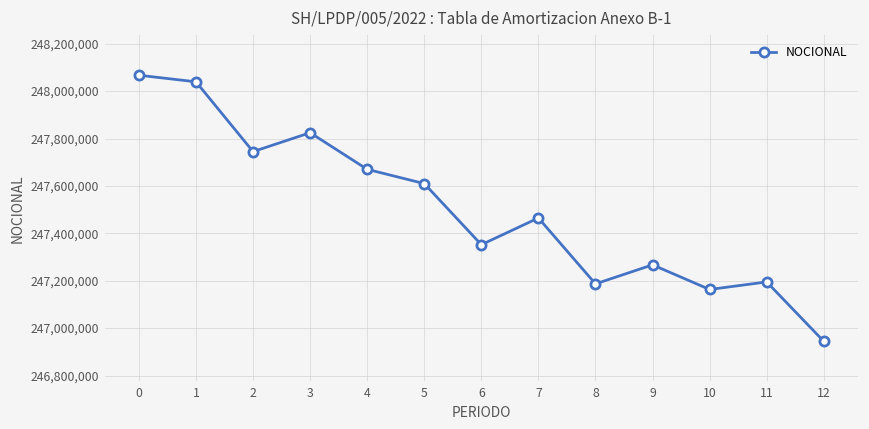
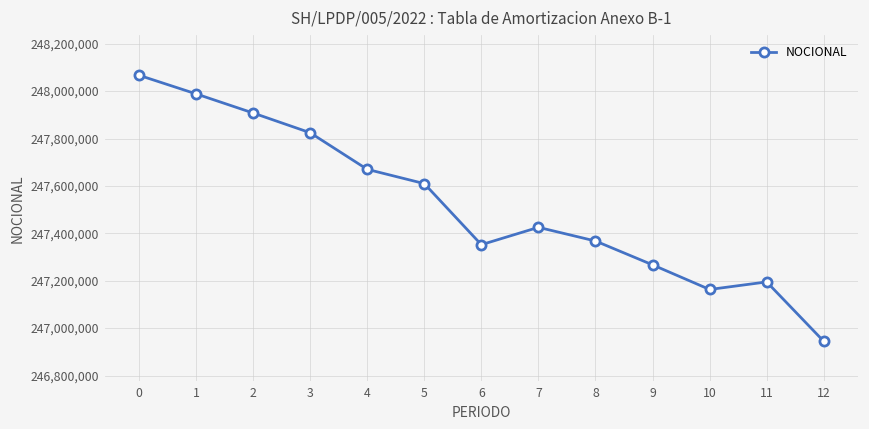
  {
    "0": "248,070,000",
-   "1": "248,040,000",
-   "2": "247,740,000",
+   "1": "247,990,000",
+   "2": "247,910,000",
    "3": "247,820,000",
    "4": "247,670,000",
    "5": "247,610,000",
    "6": "247,350,000",
-   "7": "247,460,000",
-   "8": "247,190,000",
+   "7": "247,430,000",
+   "8": "247,370,000",
    "9": "247,270,000",
    "10": "247,160,000",
    "11": "247,190,000",
    "12": "246,940,000"
  }
